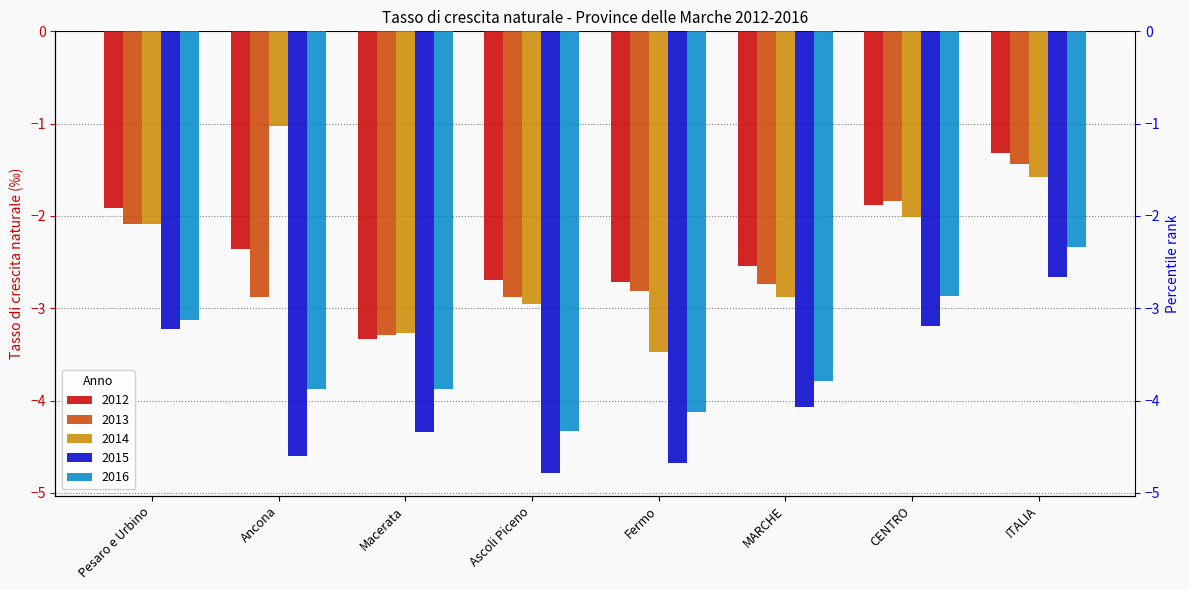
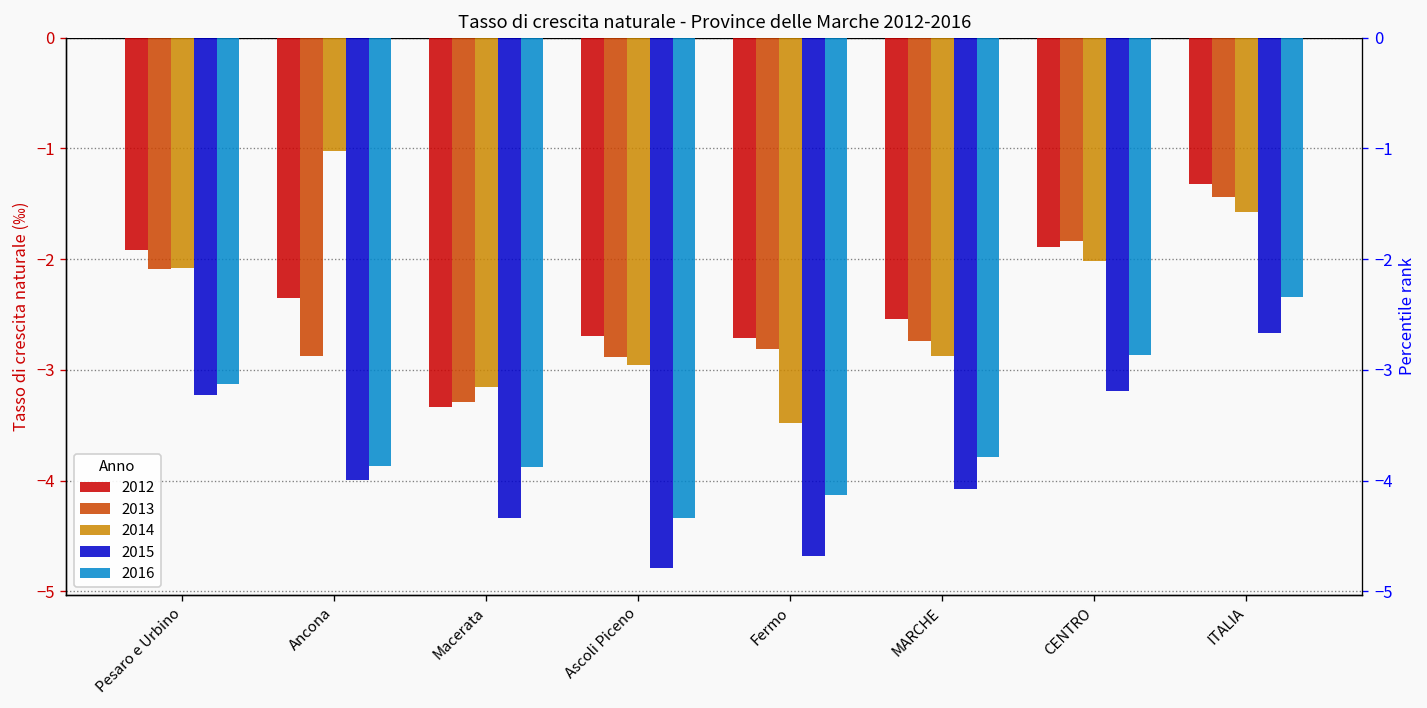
  {
    "2012": {
      "Pesaro e Urbino": -1.9,
      "Ancona": -2.4,
      "Macerata": -3.3,
      "Ascoli Piceno": -2.7,
      "Fermo": -2.7,
      "MARCHE": -2.5,
      "CENTRO": -1.9,
      "ITALIA": -1.3
    },
    "2013": {
      "Pesaro e Urbino": -2.1,
      "Ancona": -2.9,
      "Macerata": -3.3,
      "Ascoli Piceno": -2.9,
      "Fermo": -2.8,
      "MARCHE": -2.7,
      "CENTRO": -1.8,
      "ITALIA": -1.4
    },
    "2014": {
      "Pesaro e Urbino": -2.1,
      "Ancona": -1.0,
-     "Macerata": -3.3,
+     "Macerata": -3.2,
      "Ascoli Piceno": -3.0,
      "Fermo": -3.5,
      "MARCHE": -2.9,
      "CENTRO": -2.0,
      "ITALIA": -1.6
    },
    "2015": {
      "Pesaro e Urbino": -3.2,
-     "Ancona": -4.6,
+     "Ancona": -4.0,
      "Macerata": -4.3,
      "Ascoli Piceno": -4.8,
      "Fermo": -4.7,
      "MARCHE": -4.1,
      "CENTRO": -3.2,
      "ITALIA": -2.7
    },
    "2016": {
      "Pesaro e Urbino": -3.1,
      "Ancona": -3.9,
      "Macerata": -3.9,
      "Ascoli Piceno": -4.3,
      "Fermo": -4.1,
      "MARCHE": -3.8,
      "CENTRO": -2.9,
      "ITALIA": -2.3
    }
  }
